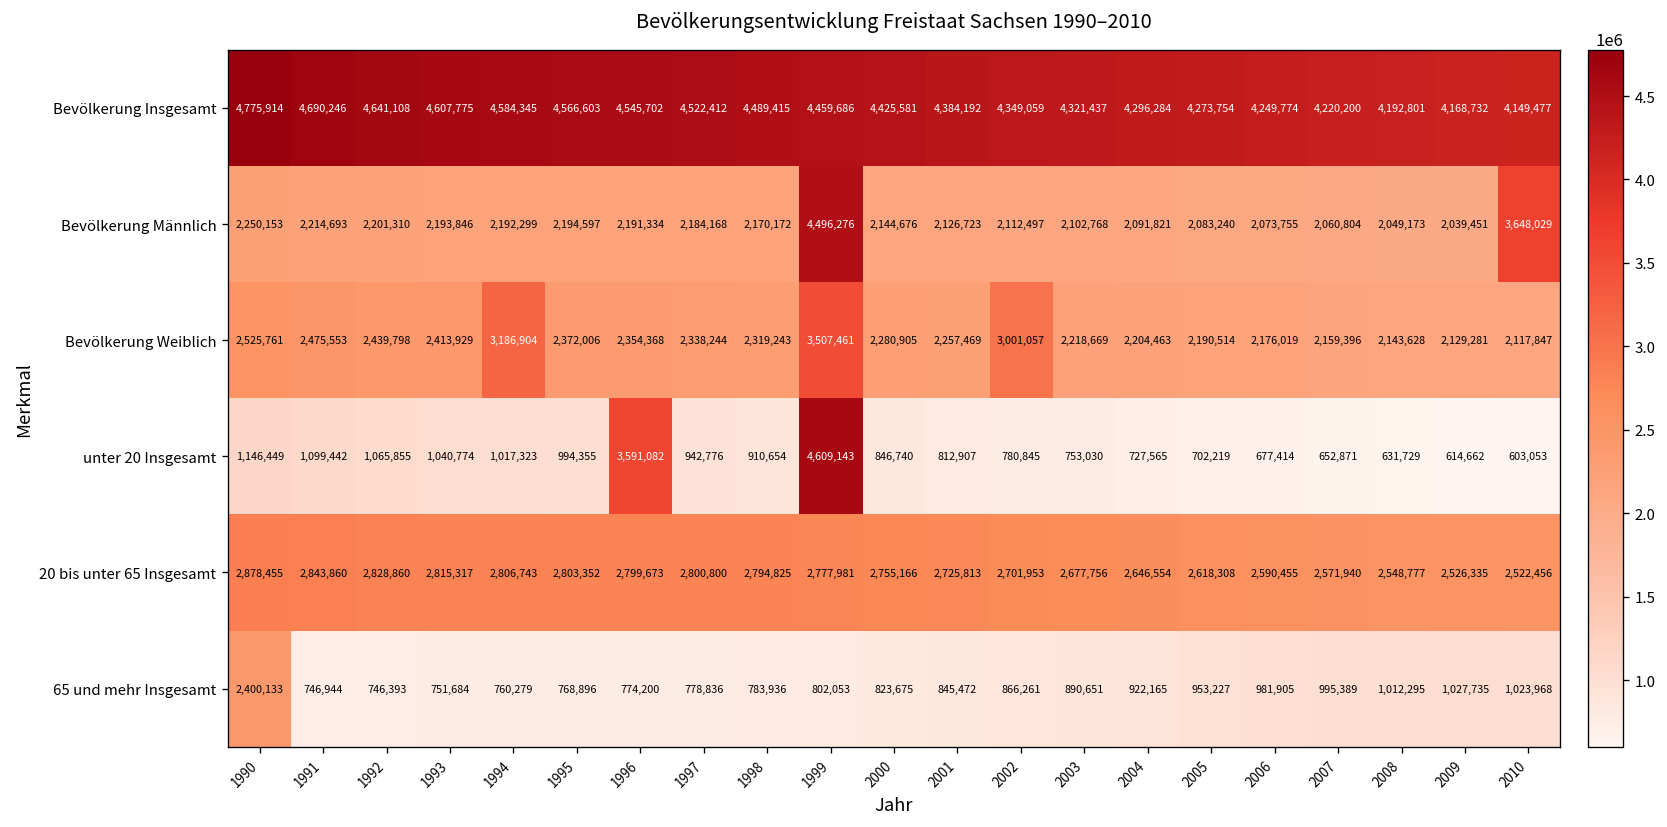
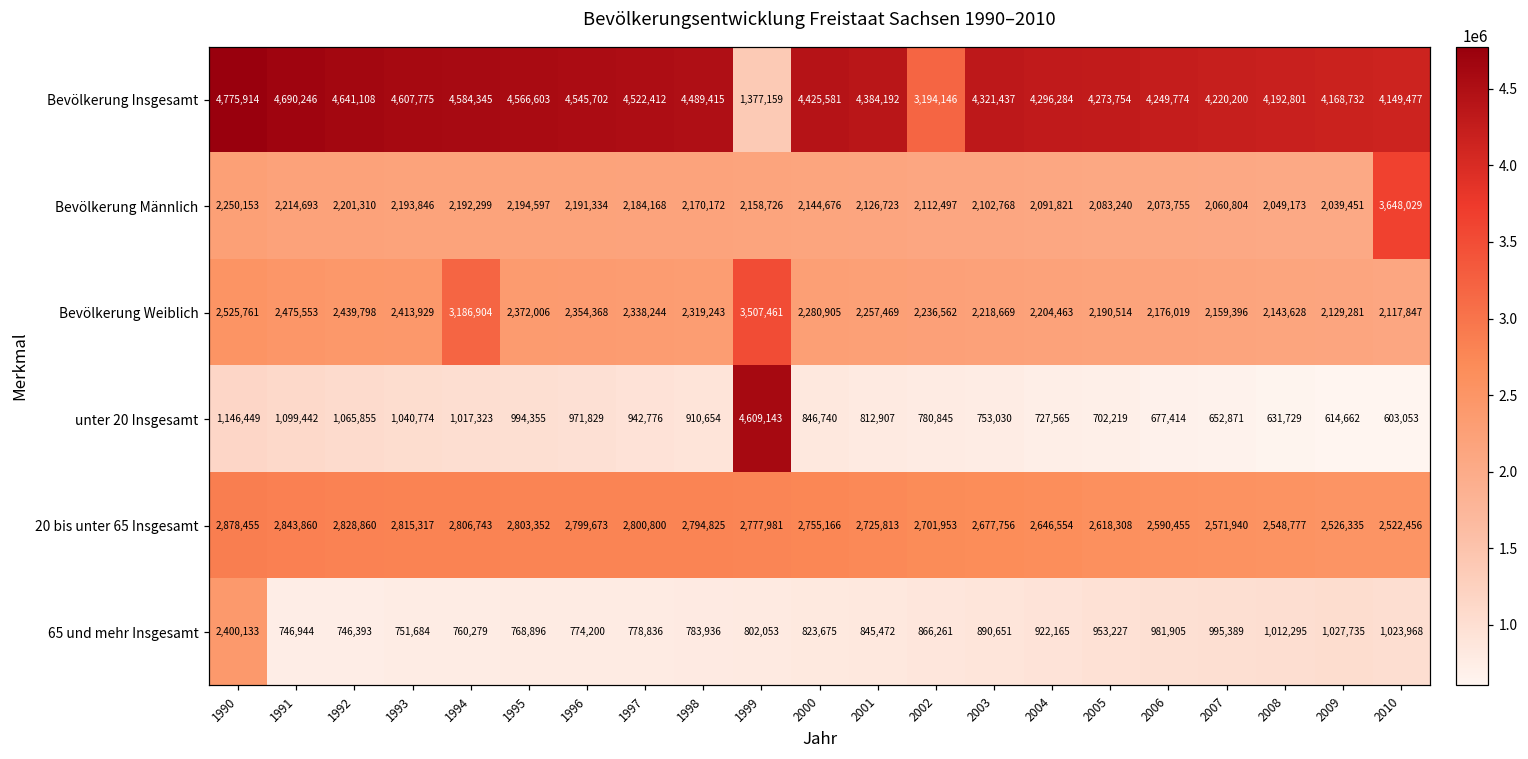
  {
    "Bevölkerung Insgesamt": {
      "1990": "4,775,914",
      "1991": "4,690,246",
      "1992": "4,641,108",
      "1993": "4,607,775",
      "1994": "4,584,345",
      "1995": "4,566,603",
      "1996": "4,545,702",
      "1997": "4,522,412",
      "1998": "4,489,415",
-     "1999": "4,459,686",
+     "1999": "1,377,159",
      "2000": "4,425,581",
      "2001": "4,384,192",
-     "2002": "4,349,059",
+     "2002": "3,194,146",
      "2003": "4,321,437",
      "2004": "4,296,284",
      "2005": "4,273,754",
      "2006": "4,249,774",
      "2007": "4,220,200",
      "2008": "4,192,801",
      "2009": "4,168,732",
      "2010": "4,149,477"
    },
    "Bevölkerung Männlich": {
      "1990": "2,250,153",
      "1991": "2,214,693",
      "1992": "2,201,310",
      "1993": "2,193,846",
      "1994": "2,192,299",
      "1995": "2,194,597",
      "1996": "2,191,334",
      "1997": "2,184,168",
      "1998": "2,170,172",
-     "1999": "4,496,276",
+     "1999": "2,158,726",
      "2000": "2,144,676",
      "2001": "2,126,723",
      "2002": "2,112,497",
      "2003": "2,102,768",
      "2004": "2,091,821",
      "2005": "2,083,240",
      "2006": "2,073,755",
      "2007": "2,060,804",
      "2008": "2,049,173",
      "2009": "2,039,451",
      "2010": "3,648,029"
    },
    "Bevölkerung Weiblich": {
      "1990": "2,525,761",
      "1991": "2,475,553",
      "1992": "2,439,798",
      "1993": "2,413,929",
      "1994": "3,186,904",
      "1995": "2,372,006",
      "1996": "2,354,368",
      "1997": "2,338,244",
      "1998": "2,319,243",
      "1999": "3,507,461",
      "2000": "2,280,905",
      "2001": "2,257,469",
-     "2002": "3,001,057",
+     "2002": "2,236,562",
      "2003": "2,218,669",
      "2004": "2,204,463",
      "2005": "2,190,514",
      "2006": "2,176,019",
      "2007": "2,159,396",
      "2008": "2,143,628",
      "2009": "2,129,281",
      "2010": "2,117,847"
    },
    "unter 20 Insgesamt": {
      "1990": "1,146,449",
      "1991": "1,099,442",
      "1992": "1,065,855",
      "1993": "1,040,774",
      "1994": "1,017,323",
      "1995": "994,355",
-     "1996": "3,591,082",
+     "1996": "971,829",
      "1997": "942,776",
      "1998": "910,654",
      "1999": "4,609,143",
      "2000": "846,740",
      "2001": "812,907",
      "2002": "780,845",
      "2003": "753,030",
      "2004": "727,565",
      "2005": "702,219",
      "2006": "677,414",
      "2007": "652,871",
      "2008": "631,729",
      "2009": "614,662",
      "2010": "603,053"
    },
    "20 bis unter 65 Insgesamt": {
      "1990": "2,878,455",
      "1991": "2,843,860",
      "1992": "2,828,860",
      "1993": "2,815,317",
      "1994": "2,806,743",
      "1995": "2,803,352",
      "1996": "2,799,673",
      "1997": "2,800,800",
      "1998": "2,794,825",
      "1999": "2,777,981",
      "2000": "2,755,166",
      "2001": "2,725,813",
      "2002": "2,701,953",
      "2003": "2,677,756",
      "2004": "2,646,554",
      "2005": "2,618,308",
      "2006": "2,590,455",
      "2007": "2,571,940",
      "2008": "2,548,777",
      "2009": "2,526,335",
      "2010": "2,522,456"
    },
    "65 und mehr Insgesamt": {
      "1990": "2,400,133",
      "1991": "746,944",
      "1992": "746,393",
      "1993": "751,684",
      "1994": "760,279",
      "1995": "768,896",
      "1996": "774,200",
      "1997": "778,836",
      "1998": "783,936",
      "1999": "802,053",
      "2000": "823,675",
      "2001": "845,472",
      "2002": "866,261",
      "2003": "890,651",
      "2004": "922,165",
      "2005": "953,227",
      "2006": "981,905",
      "2007": "995,389",
      "2008": "1,012,295",
      "2009": "1,027,735",
      "2010": "1,023,968"
    }
  }
